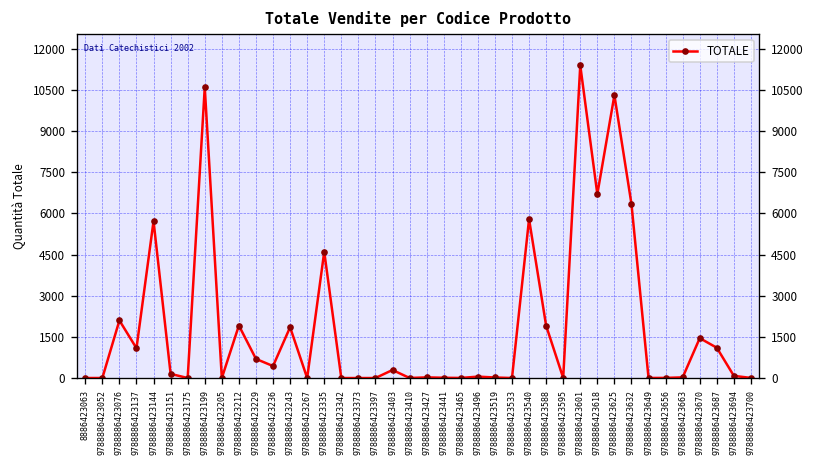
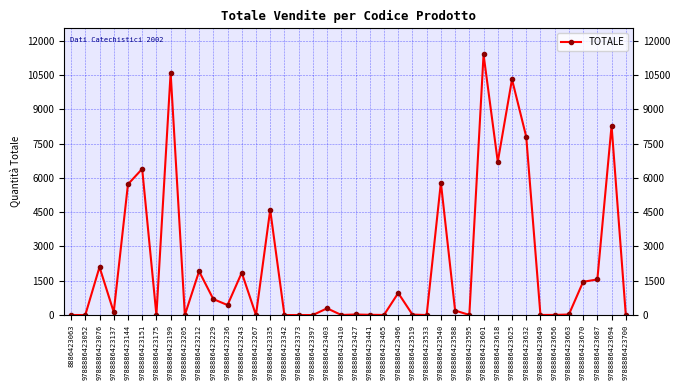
  {
    "8886423063": 0,
    "9788886423052": 0,
    "9788886423076": 2100,
-   "9788886423137": 1100,
+   "9788886423137": 100,
    "9788886423144": 5700,
-   "9788886423151": 200,
+   "9788886423151": 6400,
    "9788886423175": 0,
    "9788886423199": 10600,
    "9788886423205": 0,
    "9788886423212": 1900,
    "9788886423229": 700,
    "9788886423236": 400,
    "9788886423243": 1900,
    "9788886423267": 0,
    "9788886423335": 4600,
    "9788886423342": 0,
    "9788886423373": 0,
    "9788886423397": 0,
    "9788886423403": 300,
    "9788886423410": 0,
    "9788886423427": 0,
    "9788886423441": 0,
    "9788886423465": 0,
-   "9788886423496": 100,
+   "9788886423496": 1000,
    "9788886423519": 0,
    "9788886423533": 0,
    "9788886423540": 5800,
-   "9788886423588": 1900,
+   "9788886423588": 200,
    "9788886423595": 0,
    "9788886423601": 11400,
    "9788886423618": 6700,
    "9788886423625": 10300,
-   "9788886423632": 6300,
+   "9788886423632": 7800,
    "9788886423649": 0,
    "9788886423656": 0,
    "9788886423663": 0,
    "9788886423670": 1500,
-   "9788886423687": 1100,
-   "9788886423694": 100,
+   "9788886423687": 1600,
+   "9788886423694": 8300,
    "9788886423700": 0
  }
